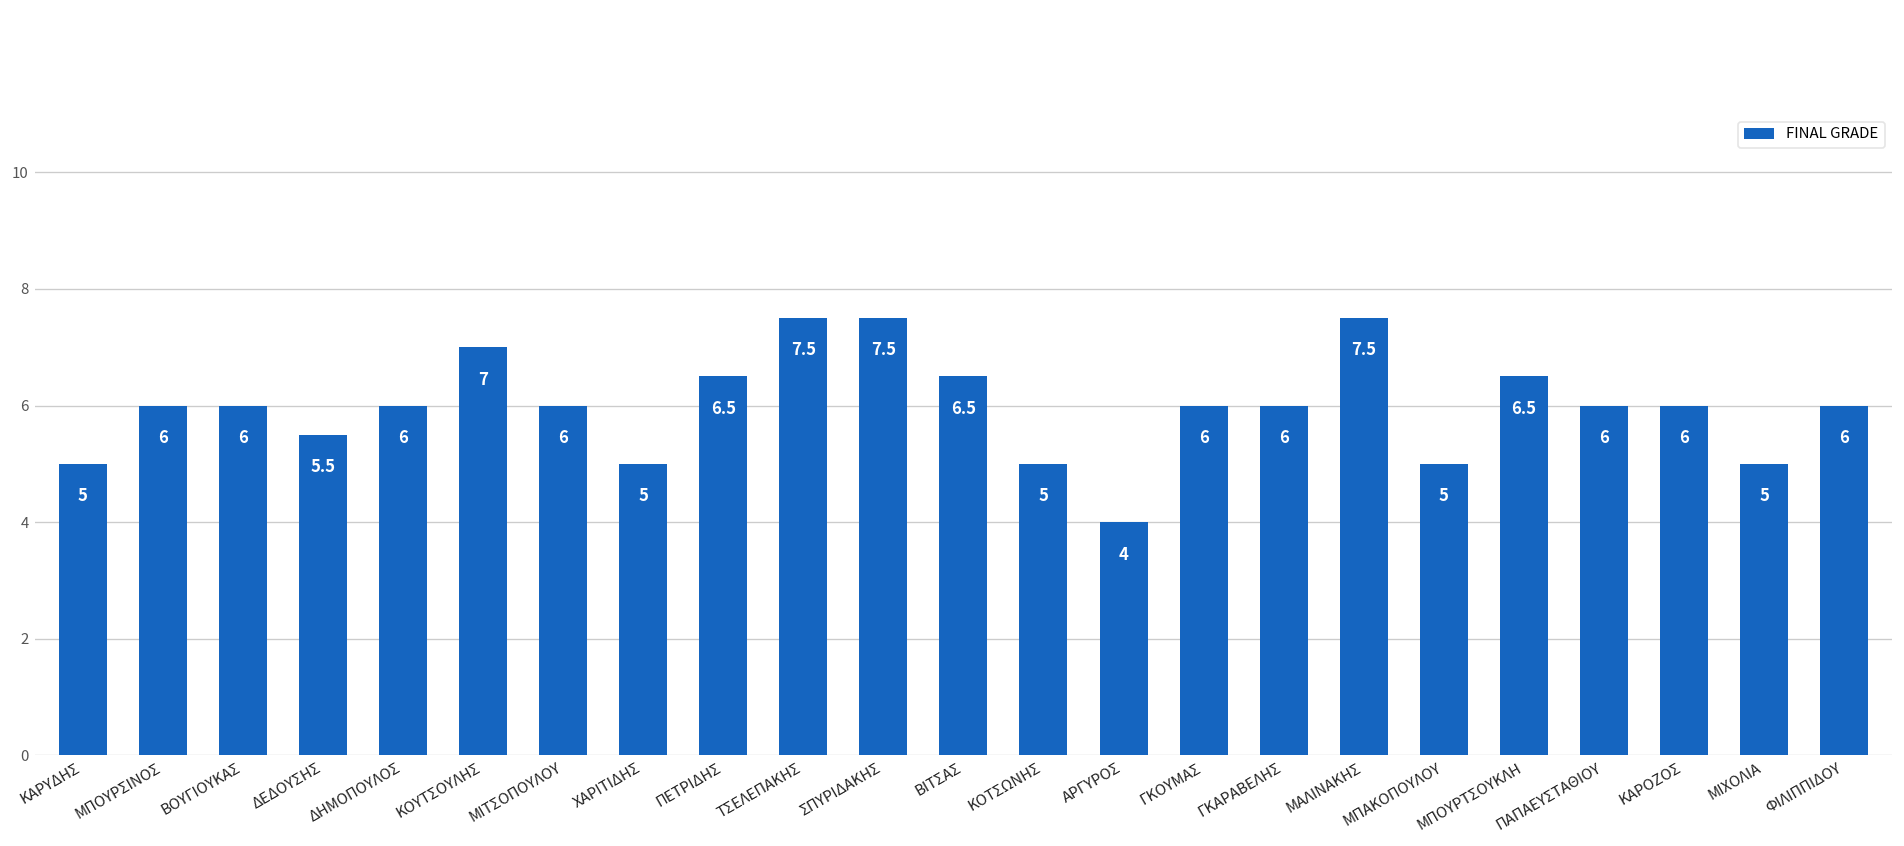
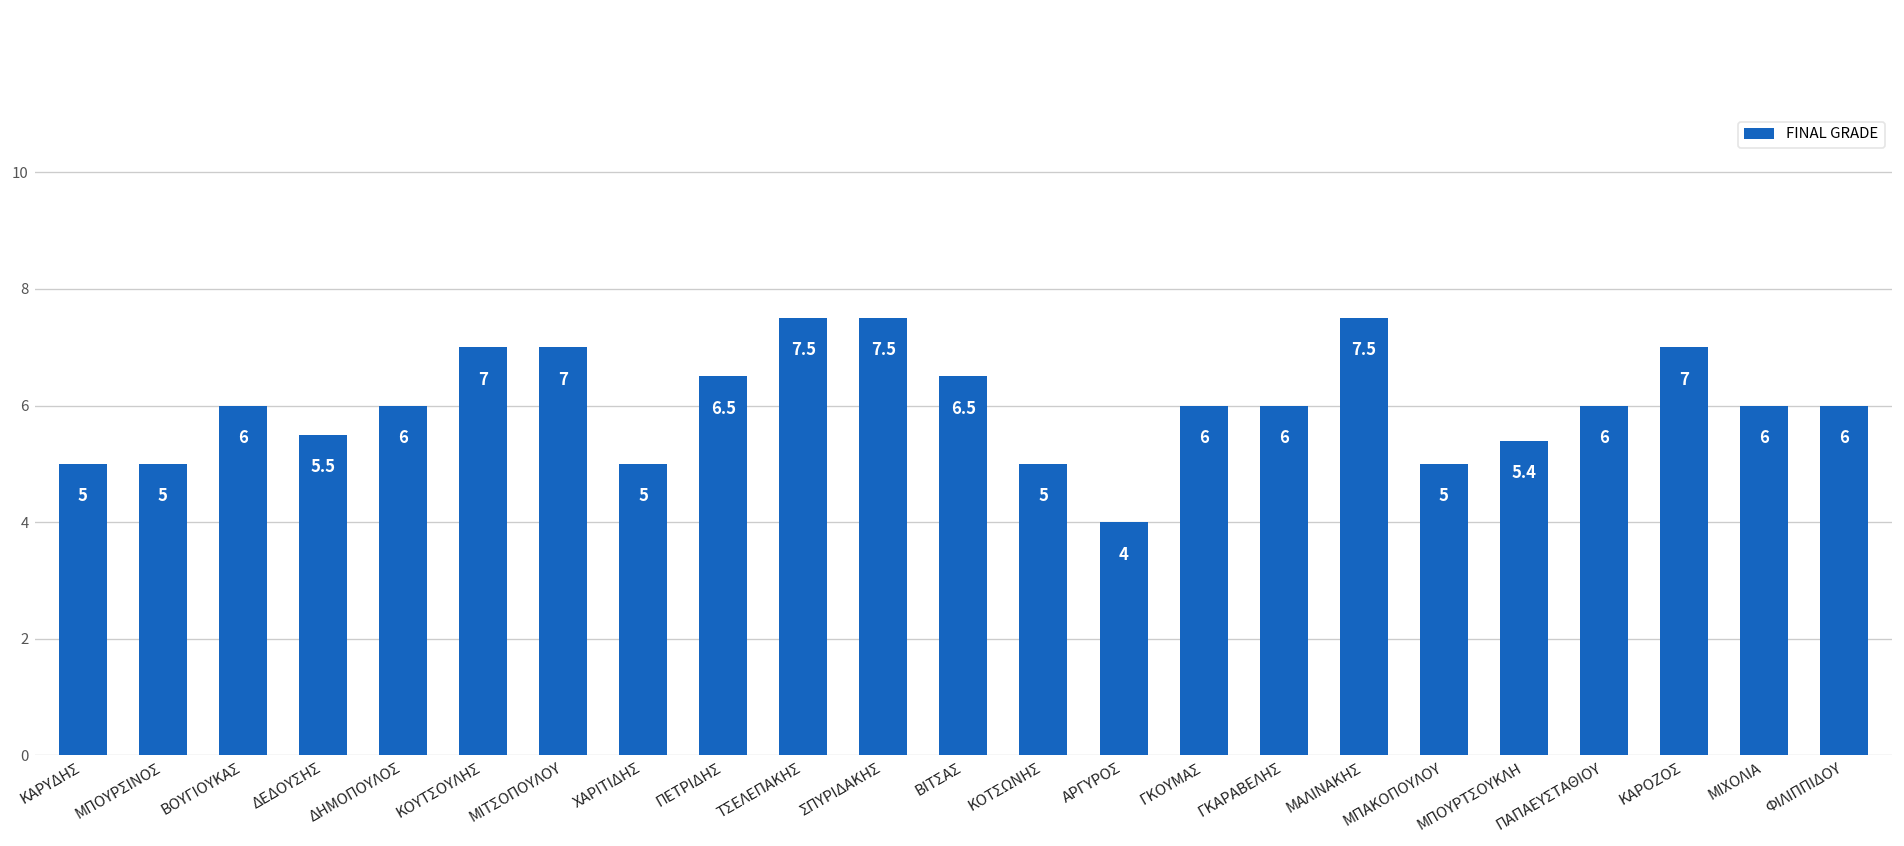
  {
    "ΚΑΡΥΔΗΣ": 5,
-   "ΜΠΟΥΡΣΙΝΟΣ": 6,
+   "ΜΠΟΥΡΣΙΝΟΣ": 5,
    "ΒΟΥΓΙΟΥΚΑΣ": 6,
    "ΔΕΔΟΥΣΗΣ": 5.5,
    "ΔΗΜΟΠΟΥΛΟΣ": 6,
    "ΚΟΥΤΣΟΥΛΗΣ": 7,
-   "ΜΙΤΣΟΠΟΥΛΟΥ": 6,
+   "ΜΙΤΣΟΠΟΥΛΟΥ": 7,
    "ΧΑΡΙΤΙΔΗΣ": 5,
    "ΠΕΤΡΙΔΗΣ": 6.5,
    "ΤΣΕΛΕΠΑΚΗΣ": 7.5,
    "ΣΠΥΡΙΔΑΚΗΣ": 7.5,
    "ΒΙΤΣΑΣ": 6.5,
    "ΚΟΤΣΩΝΗΣ": 5,
    "ΑΡΓΥΡΟΣ": 4,
    "ΓΚΟΥΜΑΣ": 6,
    "ΓΚΑΡΑΒΕΛΗΣ": 6,
    "ΜΑΛΙΝΑΚΗΣ": 7.5,
    "ΜΠΑΚΟΠΟΥΛΟΥ": 5,
-   "MΠΟΥΡΤΣΟΥΚΛΗ": 6.5,
+   "MΠΟΥΡΤΣΟΥΚΛΗ": 5.4,
    "ΠΑΠΑΕΥΣΤΑΘΙΟΥ": 6,
-   "ΚΑΡΟΖΟΣ": 6,
-   "ΜΙΧΟΛΙΑ": 5,
+   "ΚΑΡΟΖΟΣ": 7,
+   "ΜΙΧΟΛΙΑ": 6,
    "ΦΙΛΙΠΠΙΔΟΥ": 6
  }
